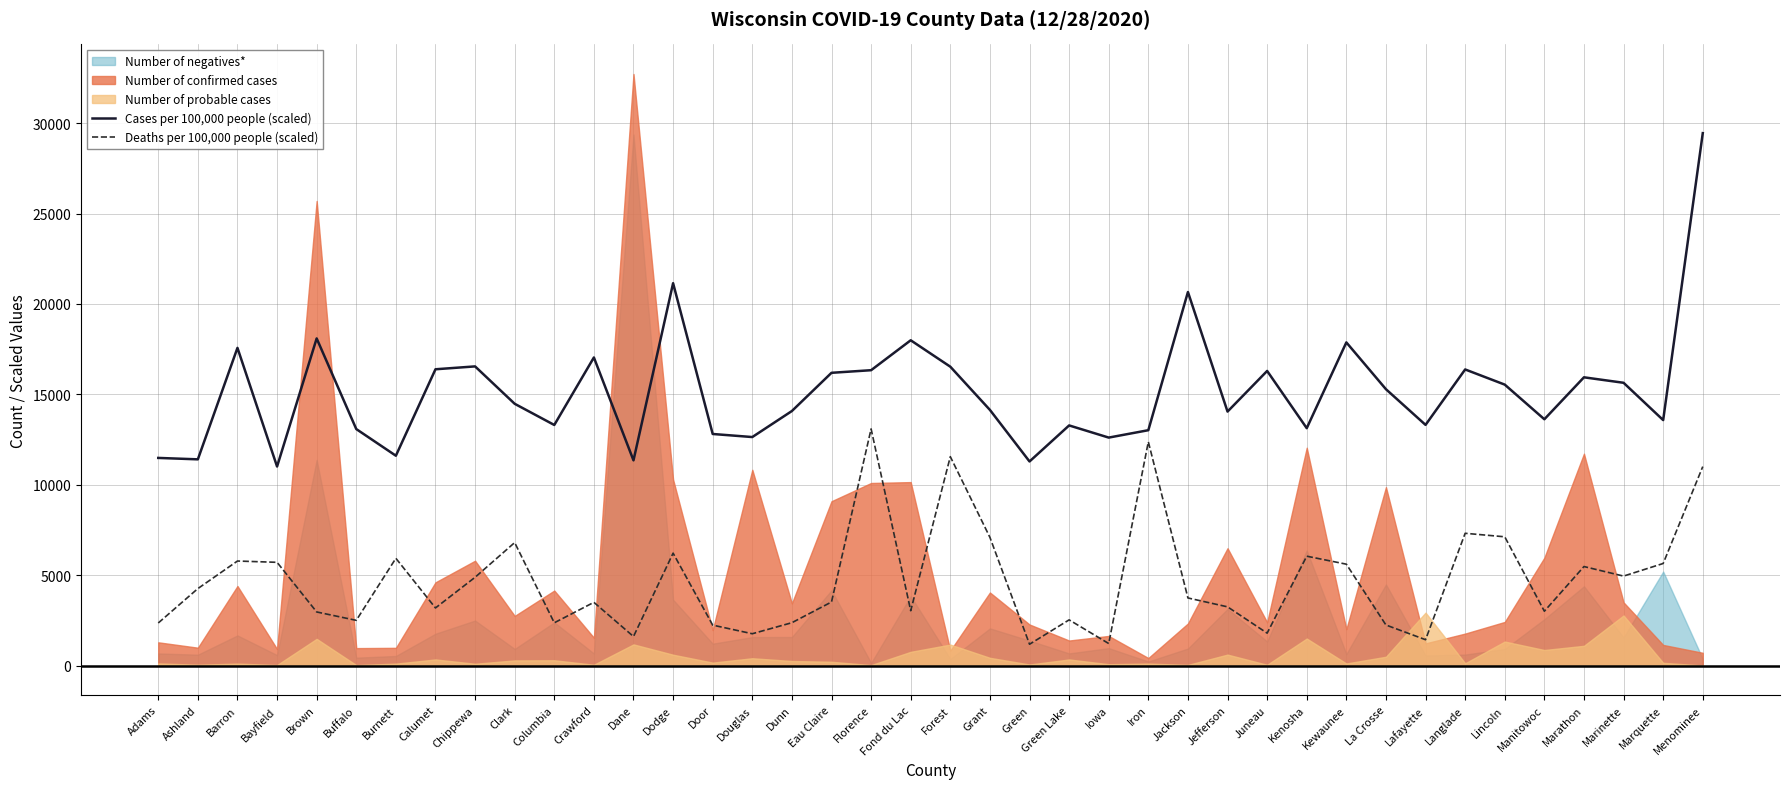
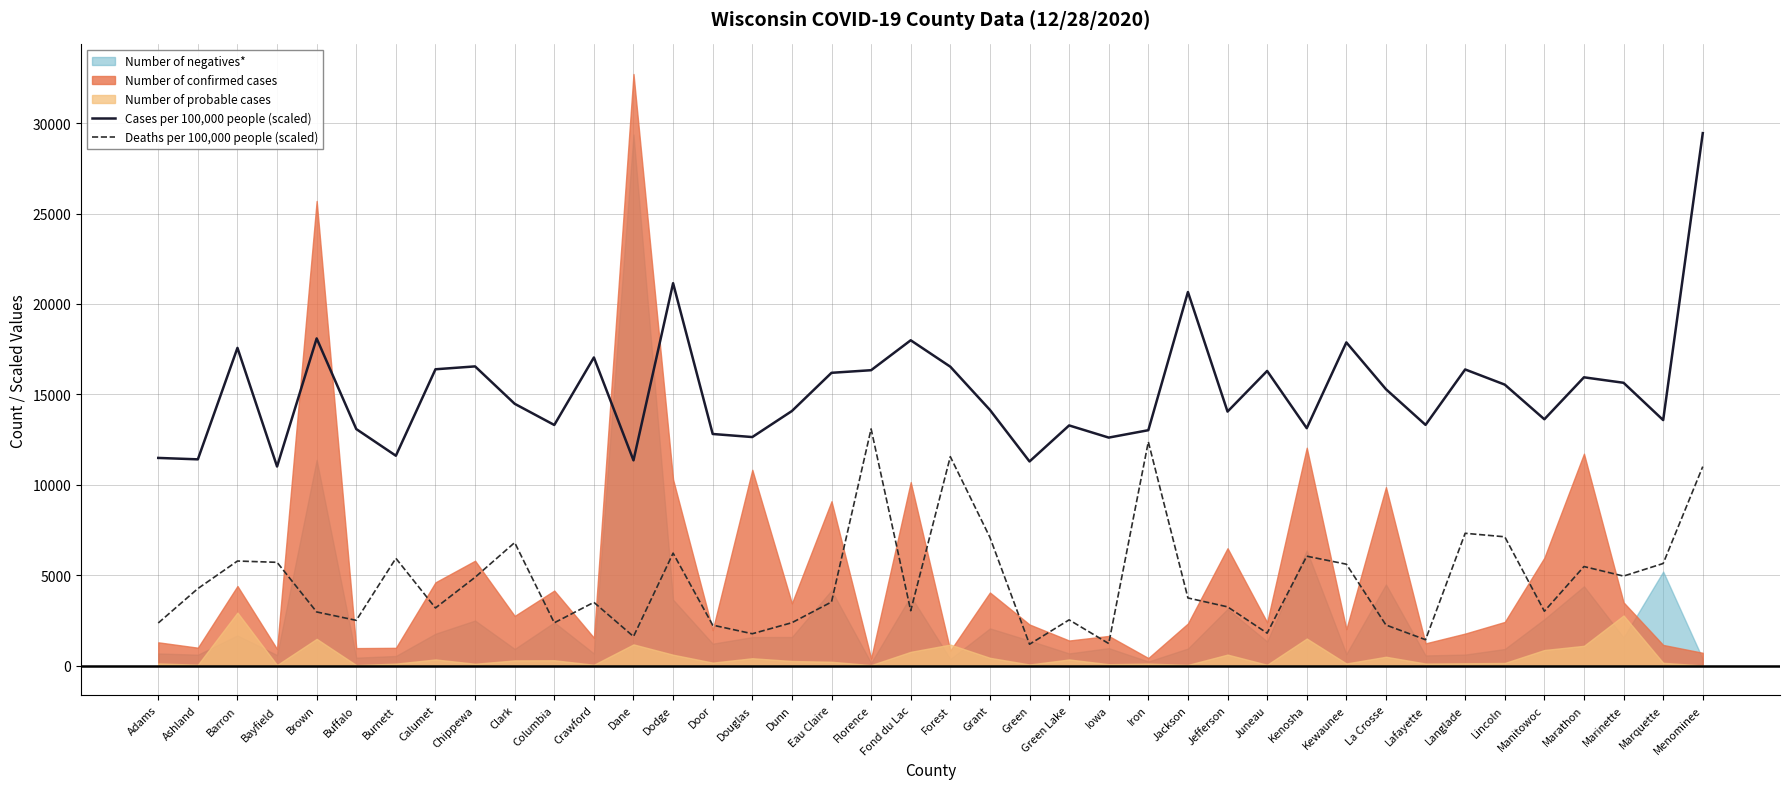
  {
    "Number of negatives*": {
      "Adams": 700,
      "Ashland": 600,
      "Barron": 1700,
      "Bayfield": 600,
      "Brown": 11400,
      "Buffalo": 400,
      "Burnett": 500,
      "Calumet": 1800,
      "Chippewa": 2500,
      "Clark": 900,
      "Crawford": 700,
      "Dane": 29400,
      "Dodge": 3600,
      "Door": 1200,
      "Douglas": 1600,
      "Dunn": 1600,
      "Eau Claire": 4200,
      "Fond du Lac": 3800,
      "Forest": 400,
      "Grant": 2100,
      "Green": 1400,
      "Green Lake": 700,
      "Iowa": 1000,
      "Jackson": 900,
      "Juneau": 1300,
      "Kenosha": 6400,
      "Kewaunee": 600,
      "La Crosse": 4500,
      "Lafayette": 600,
      "Langlade": 600,
      "Lincoln": 900,
      "Manitowoc": 2600,
      "Marathon": 4400,
      "Marinette": 1600,
      "Marquette": 5200,
      "Menominee": 400
    },
    "Number of confirmed cases": {
      "Adams": 1300,
      "Ashland": 1000,
      "Barron": 4400,
      "Bayfield": 900,
      "Brown": 25700,
      "Buffalo": 1000,
      "Burnett": 1000,
      "Calumet": 4600,
      "Chippewa": 5800,
      "Clark": 2700,
      "Columbia": 4100,
      "Crawford": 1500,
      "Dane": 32700,
      "Dodge": 10300,
      "Door": 2000,
      "Douglas": 10800,
      "Dunn": 3400,
      "Eau Claire": 9100,
-     "Florence": 10100,
+     "Florence": 400,
      "Fond du Lac": 10100,
      "Forest": 800,
      "Grant": 4000,
      "Green": 2300,
      "Green Lake": 1400,
      "Iowa": 1600,
      "Iron": 400,
      "Jackson": 2300,
      "Jefferson": 6500,
      "Juneau": 2400,
      "Kenosha": 12000,
      "Kewaunee": 2000,
      "La Crosse": 9900,
      "Lafayette": 1200,
      "Langlade": 1800,
      "Lincoln": 2400,
      "Manitowoc": 6000,
      "Marathon": 11700,
      "Marinette": 3500,
      "Marquette": 1100,
      "Menominee": 700
    },
    "Number of probable cases": {
-     "Barron": 100,
+     "Barron": 2900,
      "Brown": 1500,
      "Calumet": 300,
      "Clark": 300,
      "Columbia": 300,
      "Dane": 1200,
      "Dodge": 600,
      "Door": 200,
      "Douglas": 400,
      "Dunn": 300,
      "Eau Claire": 200,
      "Fond du Lac": 800,
      "Forest": 1200,
      "Grant": 400,
      "Green Lake": 300,
      "Jefferson": 600,
      "Kenosha": 1500,
      "La Crosse": 500,
-     "Lafayette": 2900,
-     "Lincoln": 1300,
+     "Lafayette": 100,
+     "Lincoln": 100,
      "Manitowoc": 900,
      "Marathon": 1100,
      "Marinette": 2800,
      "Marquette": 200
    }
  }
